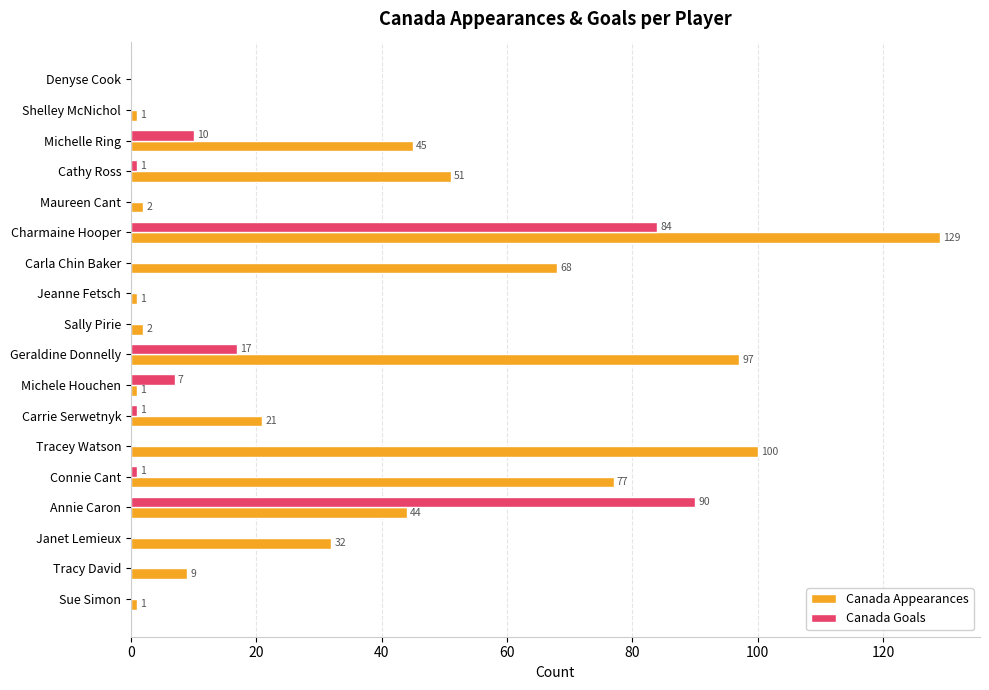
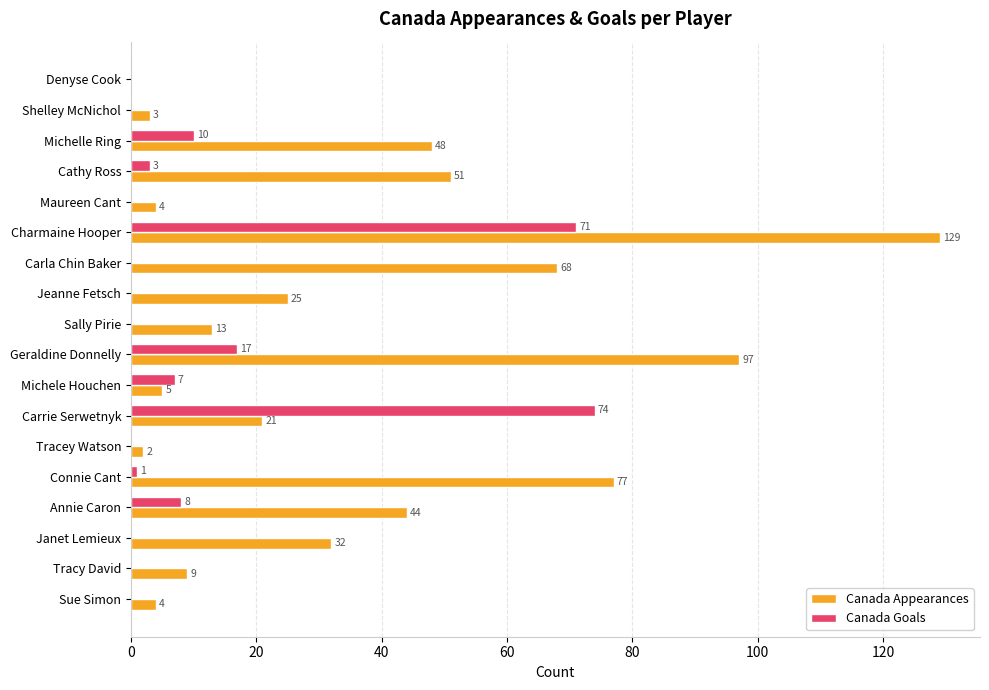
  {
    "Canada Appearances": {
-     "Shelley McNichol": 1,
-     "Michelle Ring": 45,
+     "Shelley McNichol": 3,
+     "Michelle Ring": 48,
      "Cathy Ross": 51,
-     "Maureen Cant": 2,
+     "Maureen Cant": 4,
      "Charmaine Hooper": 129,
      "Carla Chin Baker": 68,
-     "Jeanne Fetsch": 1,
-     "Sally Pirie": 2,
+     "Jeanne Fetsch": 25,
+     "Sally Pirie": 13,
      "Geraldine Donnelly": 97,
-     "Michele Houchen": 1,
+     "Michele Houchen": 5,
      "Carrie Serwetnyk": 21,
-     "Tracey Watson": 100,
+     "Tracey Watson": 2,
      "Connie Cant": 77,
      "Annie Caron": 44,
      "Janet Lemieux": 32,
      "Tracy David": 9,
-     "Sue Simon": 1
+     "Sue Simon": 4
    },
    "Canada Goals": {
      "Michelle Ring": 10,
-     "Cathy Ross": 1,
-     "Charmaine Hooper": 84,
+     "Cathy Ross": 3,
+     "Charmaine Hooper": 71,
      "Geraldine Donnelly": 17,
      "Michele Houchen": 7,
-     "Carrie Serwetnyk": 1,
+     "Carrie Serwetnyk": 74,
      "Connie Cant": 1,
-     "Annie Caron": 90
+     "Annie Caron": 8
    }
  }
